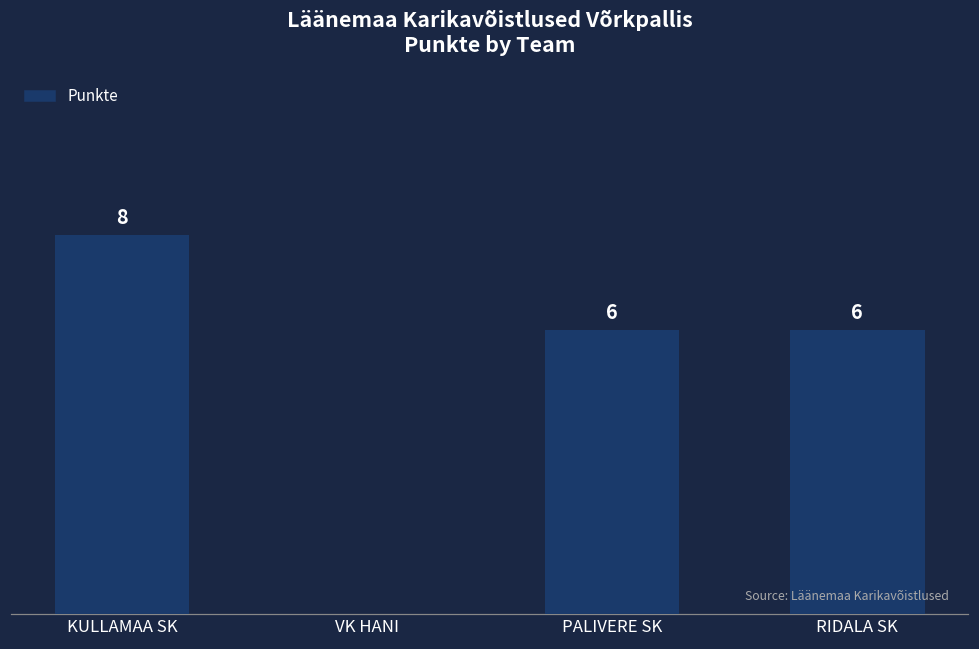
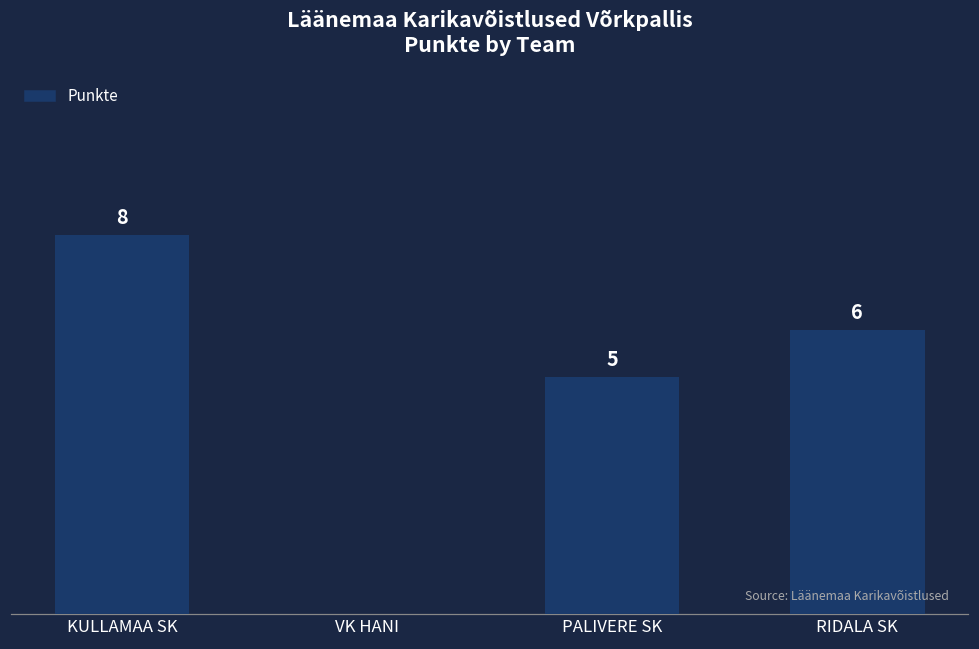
  {
    "KULLAMAA SK": 8,
-   "PALIVERE SK": 6,
+   "PALIVERE SK": 5,
    "RIDALA SK": 6
  }
